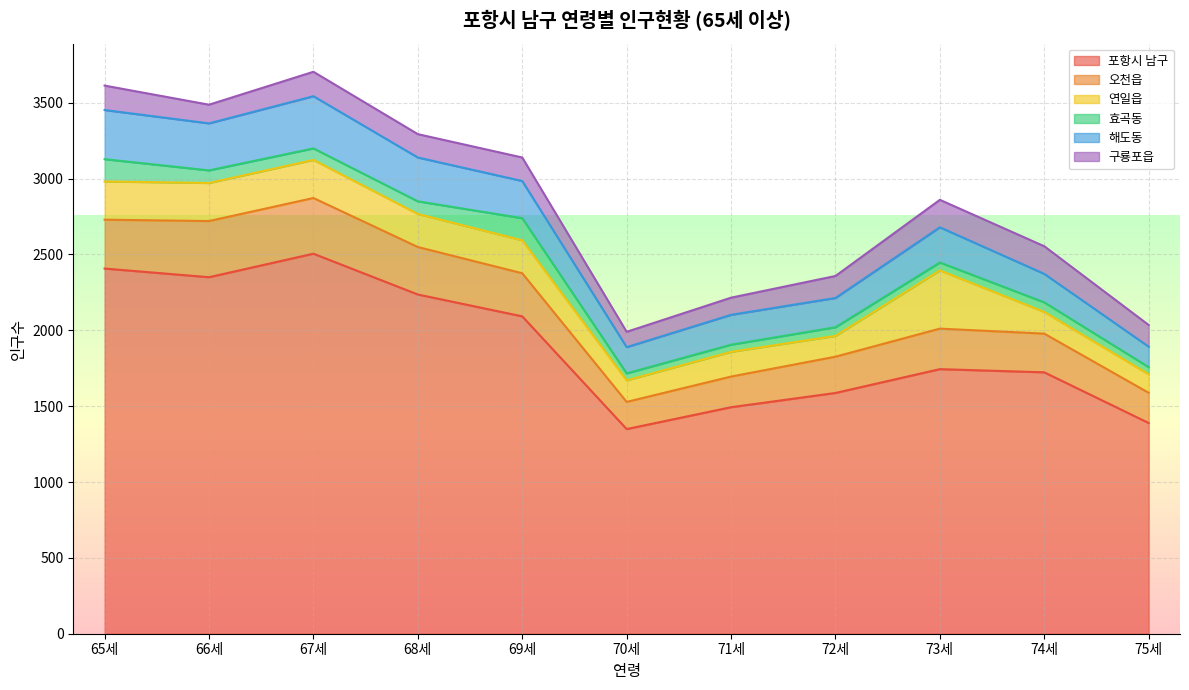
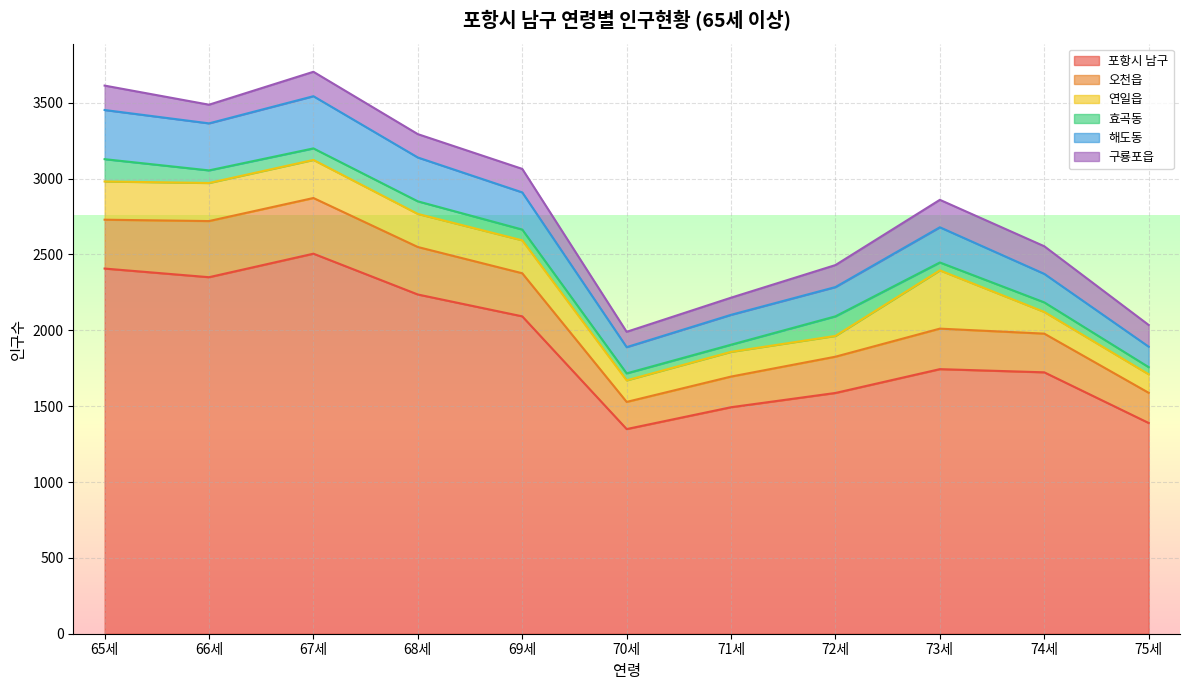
  {
    "연일읍": {
      "65세": 250,
      "66세": 250,
      "67세": 250,
      "68세": 220,
      "69세": 220,
      "70세": 140,
      "71세": 160,
      "72세": 140,
      "73세": 380,
      "74세": 140,
      "75세": 120
    },
    "효곡동": {
      "65세": 150,
      "66세": 80,
      "67세": 80,
      "68세": 80,
-     "69세": 150,
+     "69세": 70,
      "70세": 50,
      "71세": 50,
-     "72세": 60,
+     "72세": 130,
      "73세": 50,
      "74세": 60,
      "75세": 50
    },
    "해도동": {
      "65세": 320,
      "66세": 310,
      "67세": 340,
      "68세": 290,
      "69세": 250,
      "70세": 170,
      "71세": 200,
      "72세": 190,
      "73세": 230,
      "74세": 190,
      "75세": 140
    },
    "구룡포읍": {
      "65세": 160,
      "66세": 120,
      "67세": 160,
      "68세": 150,
      "69세": 160,
      "70세": 100,
      "71세": 110,
      "72세": 150,
      "73세": 180,
      "74세": 180,
      "75세": 140
    }
  }
